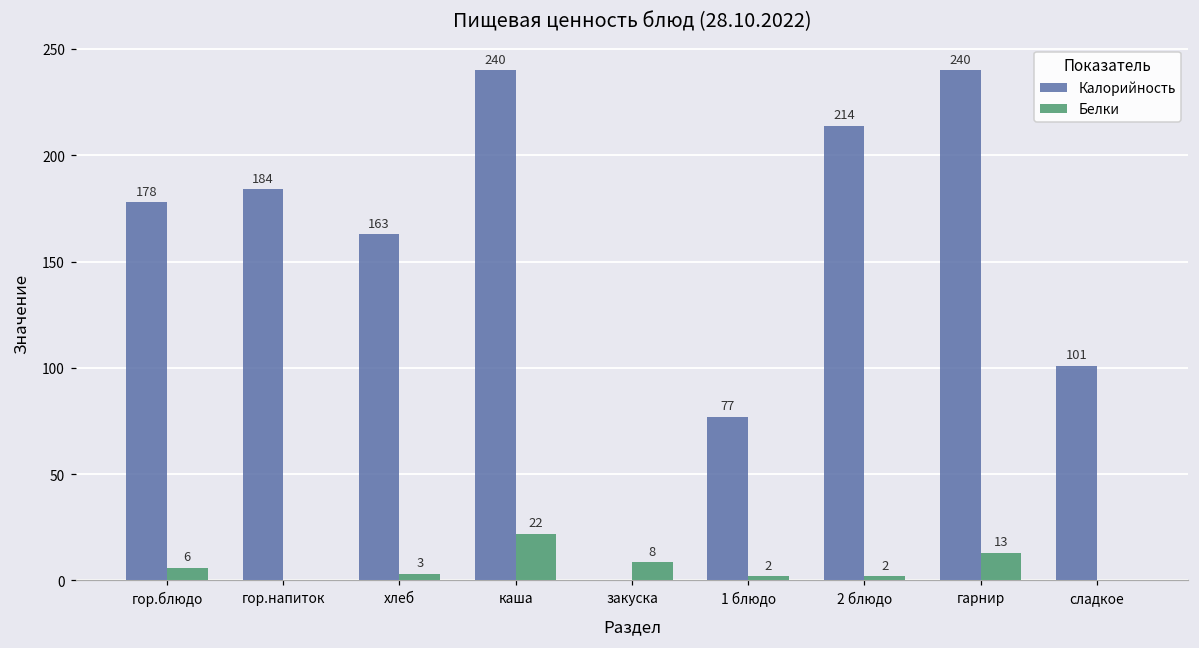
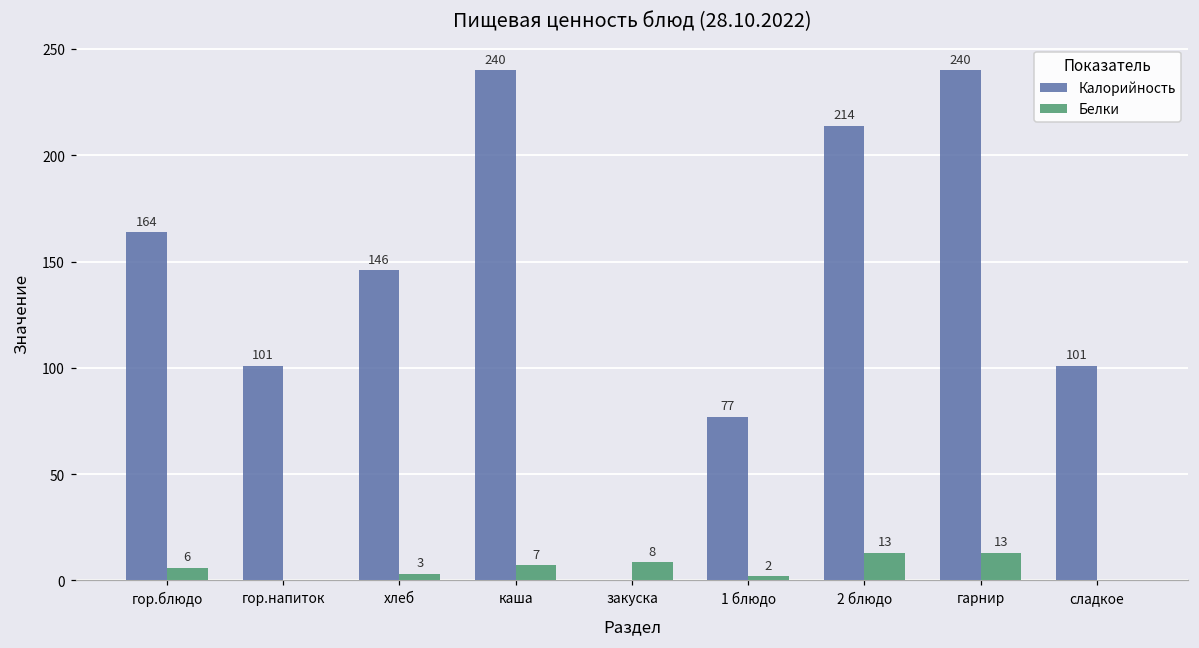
  {
    "Калорийность": {
-     "гор.блюдо": 178,
-     "гор.напиток": 184,
-     "хлеб": 163,
+     "гор.блюдо": 164,
+     "гор.напиток": 101,
+     "хлеб": 146,
      "каша": 240,
      "1 блюдо": 77,
      "2 блюдо": 214,
      "гарнир": 240,
      "сладкое": 101
    },
    "Белки": {
      "гор.блюдо": 6,
      "хлеб": 3,
-     "каша": 22,
+     "каша": 7,
      "закуска": 8,
      "1 блюдо": 2,
-     "2 блюдо": 2,
+     "2 блюдо": 13,
      "гарнир": 13
    }
  }
